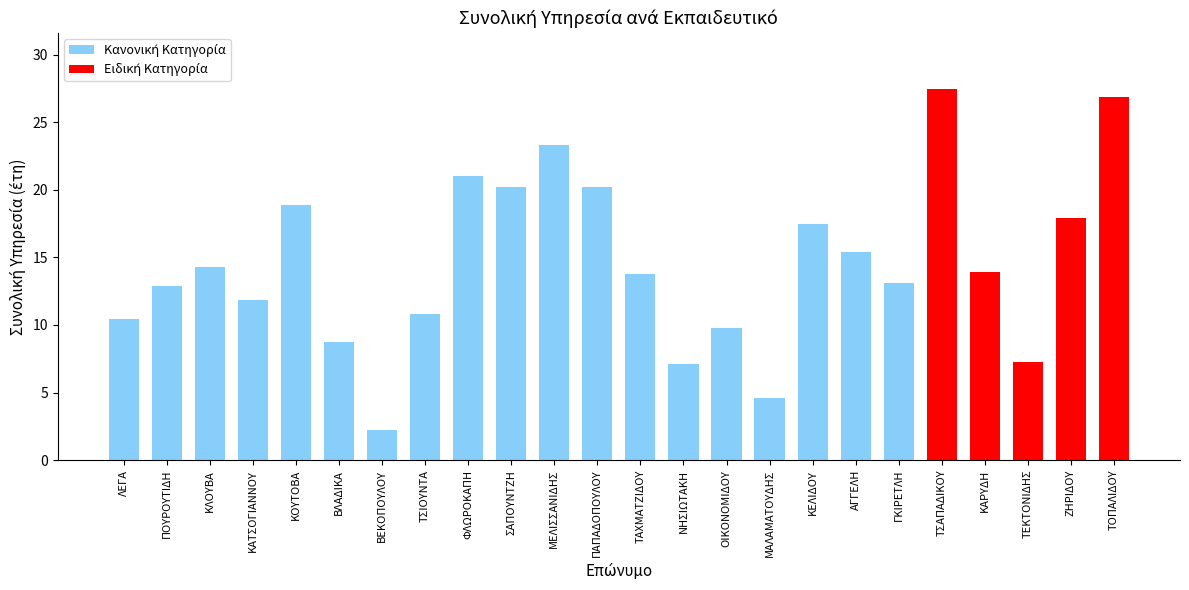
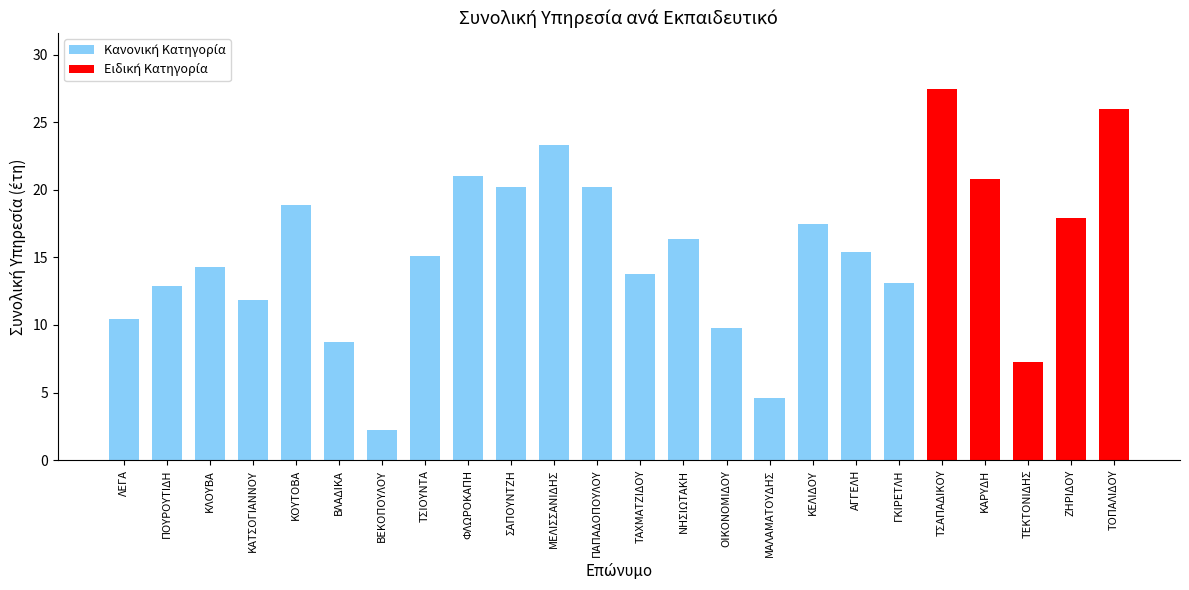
  {
    "ΛΕΓΑ": 10.4,
    "ΠΟΥΡΟΥΤΙΔΗ": 12.9,
    "ΚΛΟΥΒΑ": 14.3,
    "ΚΑΤΣΟΓΙΑΝΝΟΥ": 11.9,
    "ΚΟΥΤΟΒΑ": 18.9,
    "ΒΛΑΔΙΚΑ": 8.8,
    "ΒΕΚΟΠΟΥΛΟΥ": 2.2,
-   "ΤΣΙΟΥΝΤΑ": 10.8,
+   "ΤΣΙΟΥΝΤΑ": 15.1,
    "ΦΛΩΡΟΚΑΠΗ": 21.0,
    "ΣΑΠΟΥΝΤΖΗ": 20.2,
    "ΜΕΛΙΣΣΑΝΙΔΗΣ": 23.3,
    "ΠΑΠΑΔΟΠΟΥΛΟΥ": 20.2,
    "ΤΑΧΜΑΤΖΙΔΟΥ": 13.8,
-   "ΝΗΣΙΩΤΑΚΗ": 7.1,
+   "ΝΗΣΙΩΤΑΚΗ": 16.4,
    "ΟΙΚΟΝΟΜΙΔΟΥ": 9.8,
    "ΜΑΛΑΜΑΤΟΥΔΗΣ": 4.6,
    "ΚΕΛΙΔΟΥ": 17.5,
    "ΑΓΓΕΛΗ": 15.4,
    "ΓΚΙΡΕΤΛΗ": 13.1,
    "ΤΣΑΠΑΔΙΚΟΥ": 27.5,
-   "ΚΑΡΥΔΗ": 13.9,
+   "ΚΑΡΥΔΗ": 20.8,
    "ΤΕΚΤΟΝΙΔΗΣ": 7.3,
    "ΖΗΡΙΔΟΥ": 17.9,
-   "ΤΟΠΑΛΙΔΟΥ": 26.9
+   "ΤΟΠΑΛΙΔΟΥ": 26.0
  }
